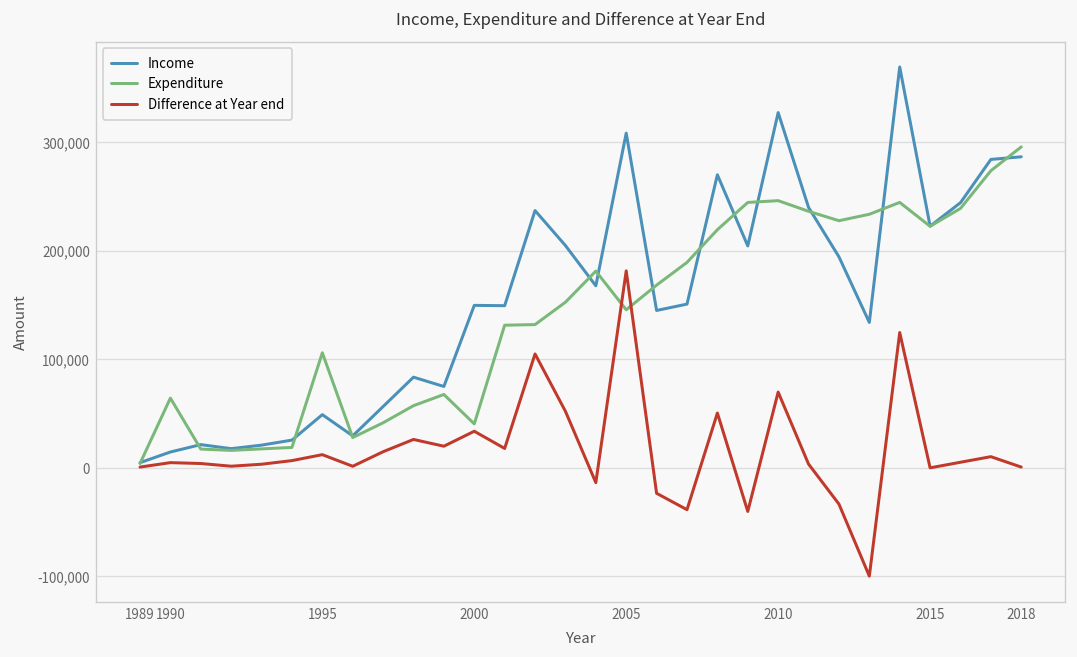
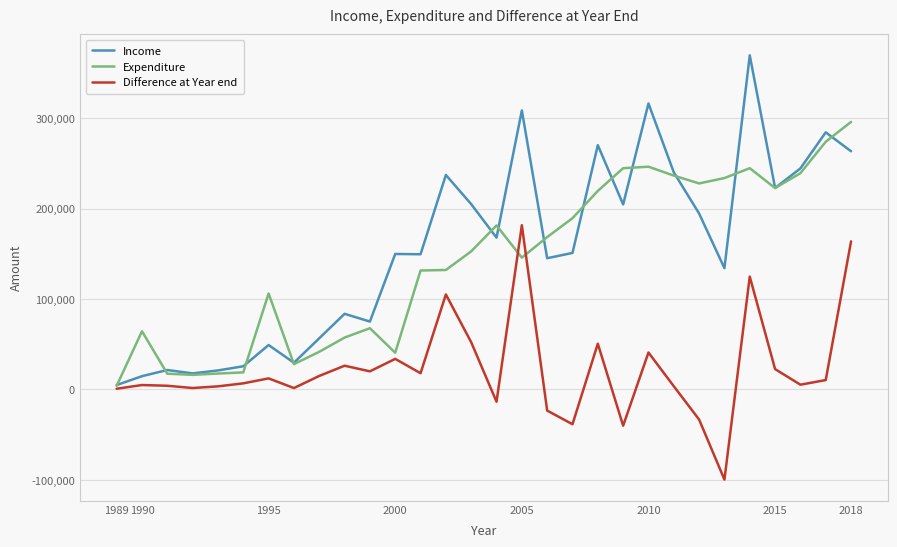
  {
    "Income": {
      "1990": "10,000",
      "1995": "50,000",
      "2000": "150,000",
      "2005": "310,000",
-     "2010": "330,000",
-     "2018": "290,000"
+     "2010": "320,000",
+     "2018": "260,000"
    },
    "Expenditure": {
      "1990": "60,000",
      "1995": "110,000",
      "2000": "40,000",
      "2005": "150,000",
      "2010": "250,000",
      "2018": "300,000"
    },
    "Difference at Year end": {
      "1989": "0",
      "1990": "0",
      "1995": "10,000",
      "2000": "30,000",
      "2005": "180,000",
-     "2010": "70,000",
-     "2015": "0",
-     "2018": "0"
+     "2010": "40,000",
+     "2015": "20,000",
+     "2018": "160,000"
    }
  }
